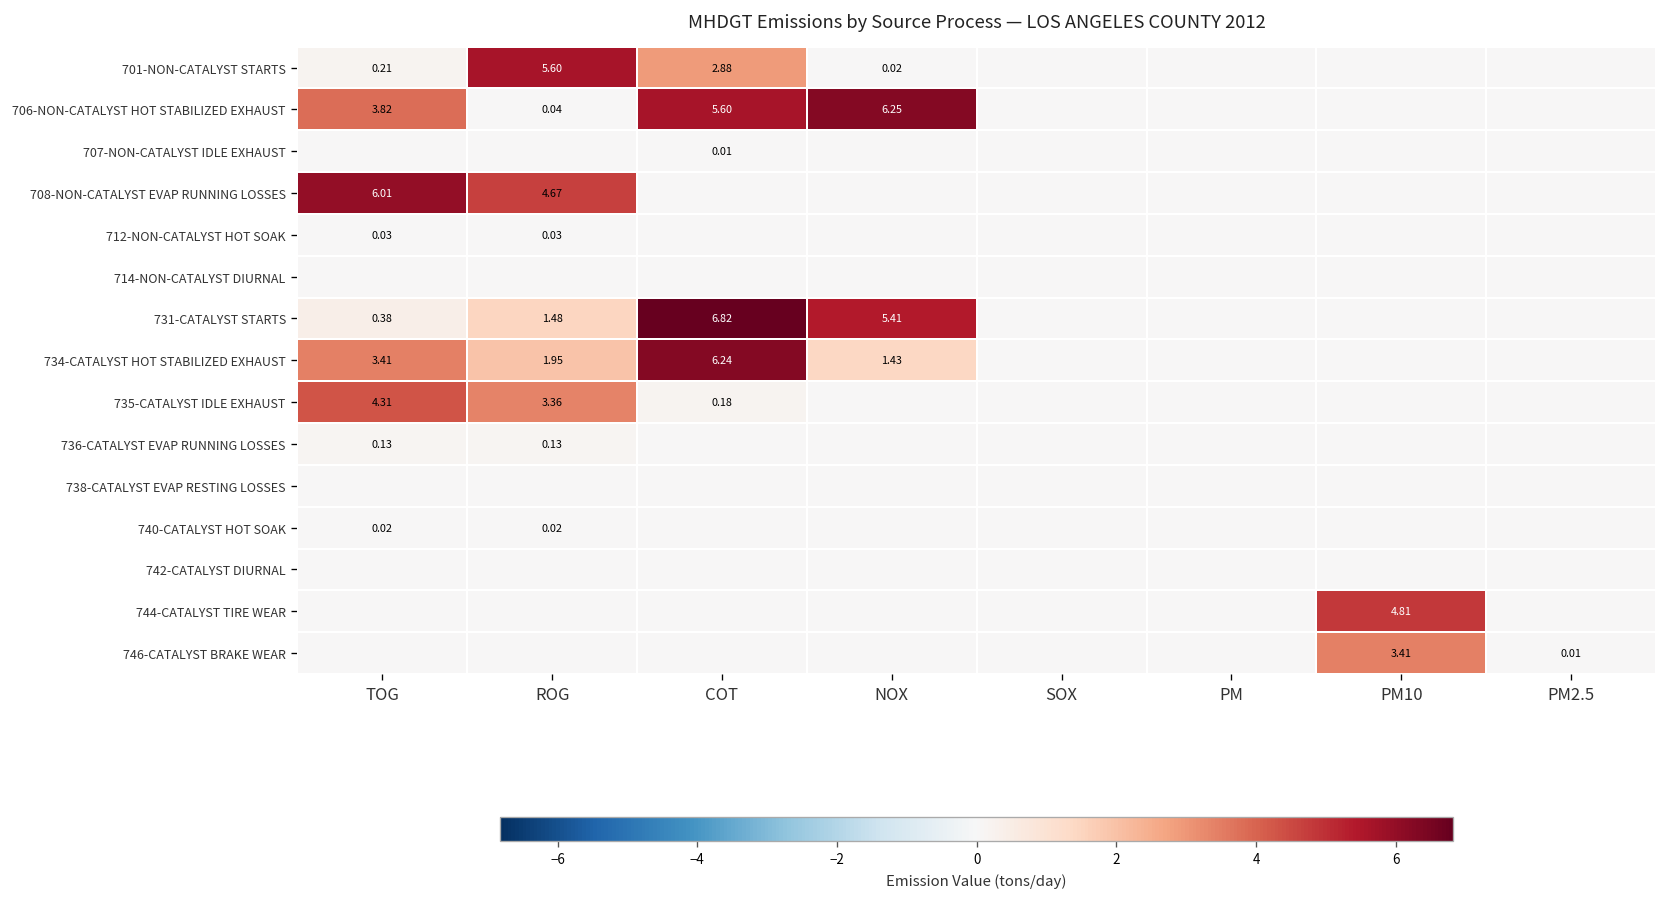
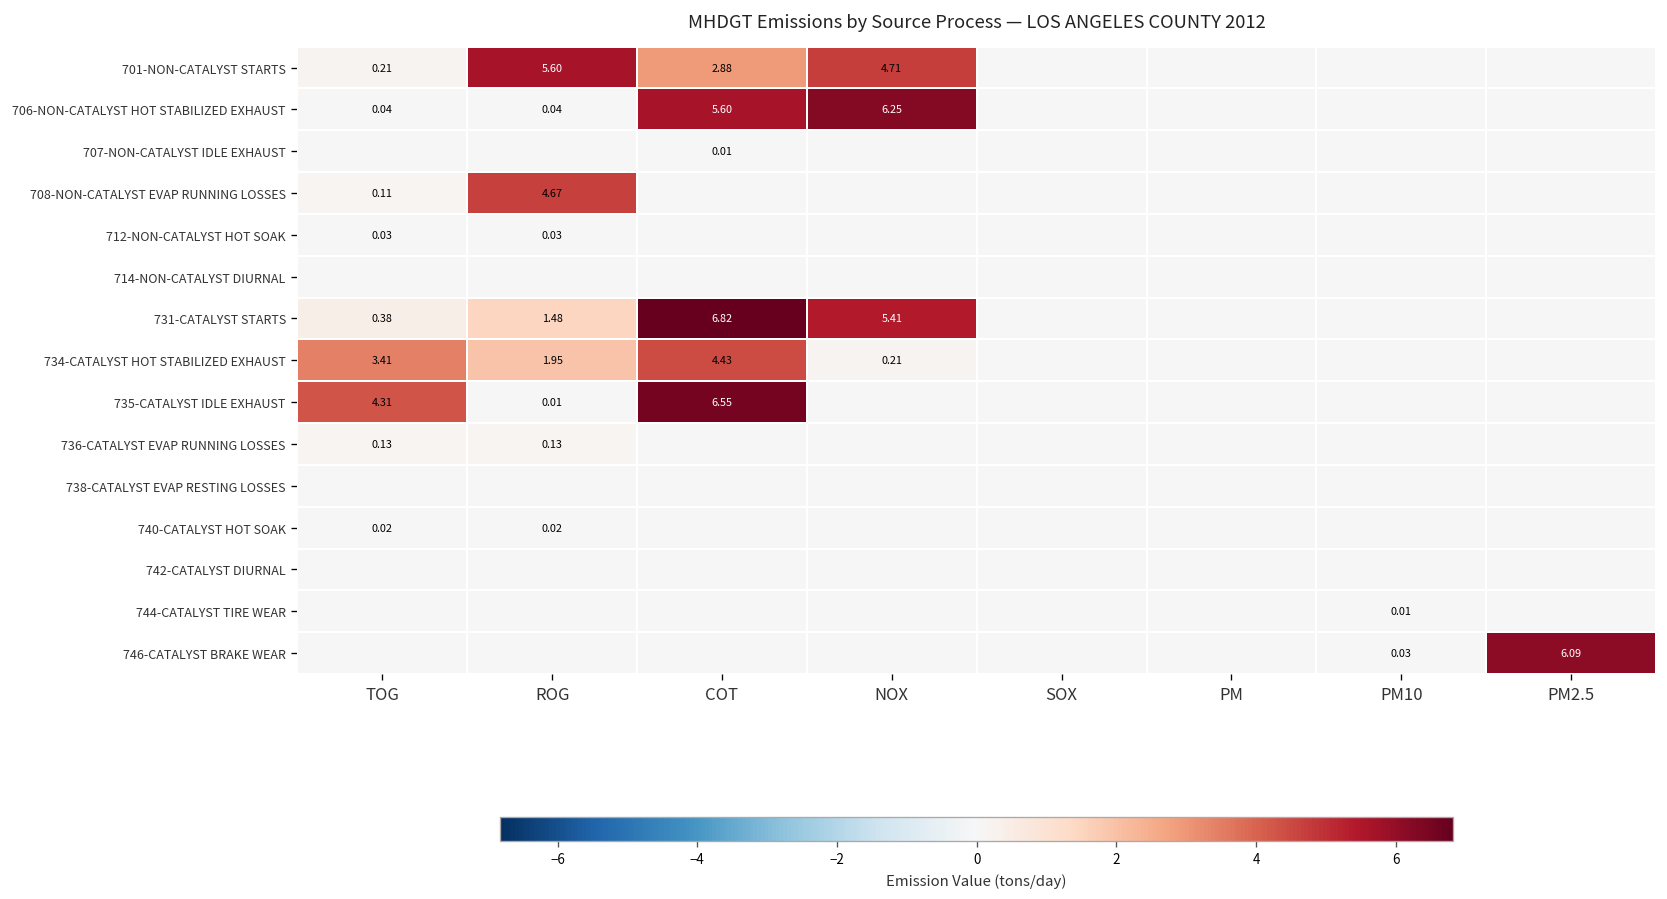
  {
    "701-NON-CATALYST STARTS": {
      "TOG": 0.21,
      "ROG": 5.60,
      "COT": 2.88,
-     "NOX": 0.02
+     "NOX": 4.71
    },
    "706-NON-CATALYST HOT STABILIZED EXHAUST": {
-     "TOG": 3.82,
+     "TOG": 0.04,
      "ROG": 0.04,
      "COT": 5.60,
      "NOX": 6.25
    },
    "707-NON-CATALYST IDLE EXHAUST": {
      "COT": 0.01
    },
    "708-NON-CATALYST EVAP RUNNING LOSSES": {
-     "TOG": 6.01,
+     "TOG": 0.11,
      "ROG": 4.67
    },
    "712-NON-CATALYST HOT SOAK": {
      "TOG": 0.03,
      "ROG": 0.03
    },
    "731-CATALYST STARTS": {
      "TOG": 0.38,
      "ROG": 1.48,
      "COT": 6.82,
      "NOX": 5.41
    },
    "734-CATALYST HOT STABILIZED EXHAUST": {
      "TOG": 3.41,
      "ROG": 1.95,
-     "COT": 6.24,
-     "NOX": 1.43
+     "COT": 4.43,
+     "NOX": 0.21
    },
    "735-CATALYST IDLE EXHAUST": {
      "TOG": 4.31,
-     "ROG": 3.36,
-     "COT": 0.18
+     "ROG": 0.01,
+     "COT": 6.55
    },
    "736-CATALYST EVAP RUNNING LOSSES": {
      "TOG": 0.13,
      "ROG": 0.13
    },
    "740-CATALYST HOT SOAK": {
      "TOG": 0.02,
      "ROG": 0.02
    },
    "744-CATALYST TIRE WEAR": {
-     "PM10": 4.81
+     "PM10": 0.01
    },
    "746-CATALYST BRAKE WEAR": {
-     "PM10": 3.41,
-     "PM2.5": 0.01
+     "PM10": 0.03,
+     "PM2.5": 6.09
    }
  }
